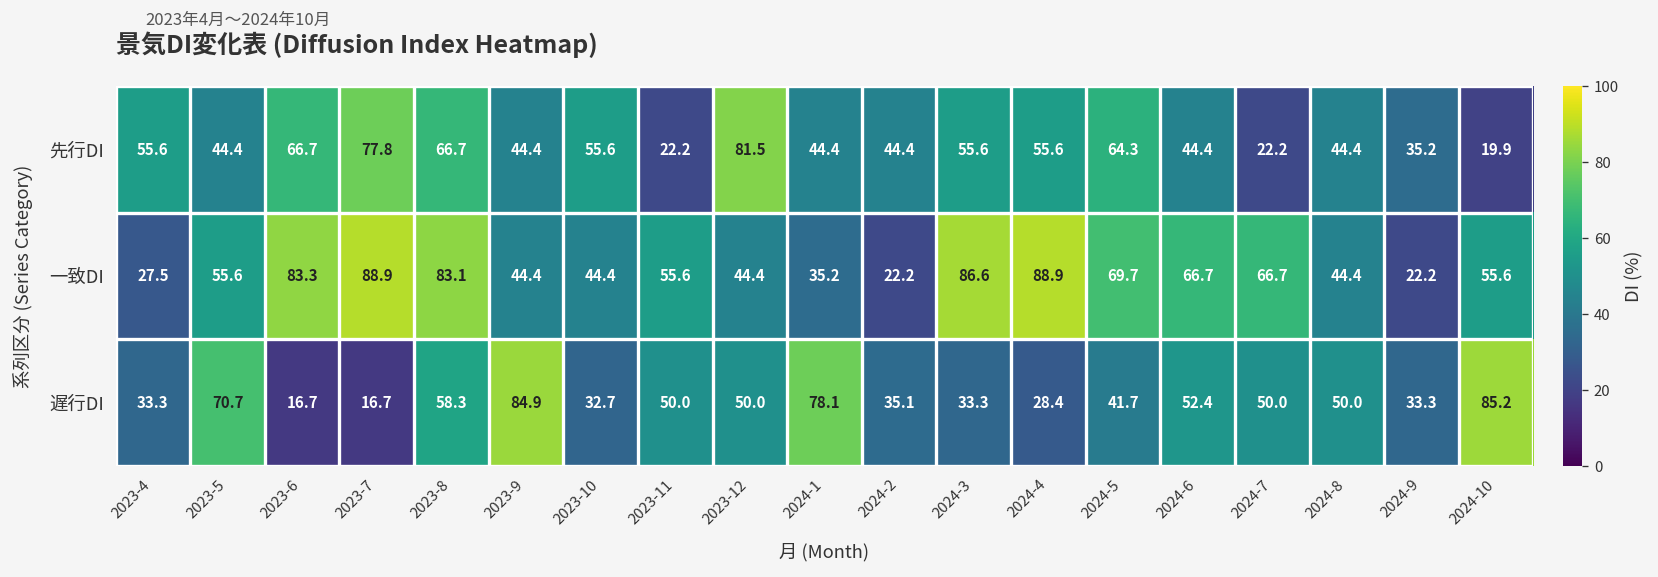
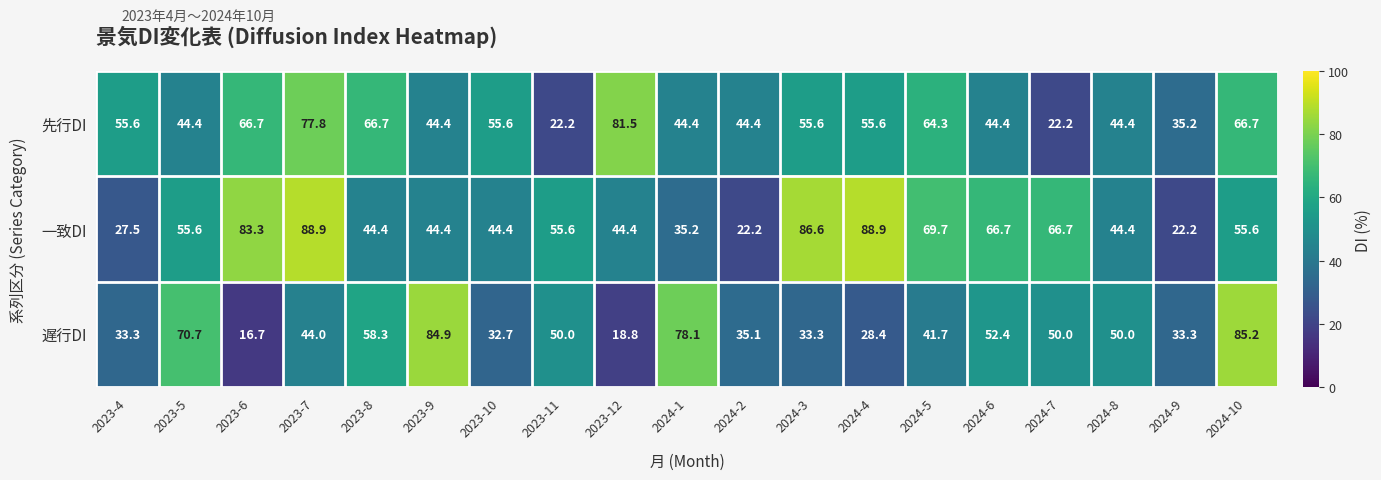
  {
    "先行DI": {
      "2023-4": 55.6,
      "2023-5": 44.4,
      "2023-6": 66.7,
      "2023-7": 77.8,
      "2023-8": 66.7,
      "2023-9": 44.4,
      "2023-10": 55.6,
      "2023-11": 22.2,
      "2023-12": 81.5,
      "2024-1": 44.4,
      "2024-2": 44.4,
      "2024-3": 55.6,
      "2024-4": 55.6,
      "2024-5": 64.3,
      "2024-6": 44.4,
      "2024-7": 22.2,
      "2024-8": 44.4,
      "2024-9": 35.2,
-     "2024-10": 19.9
+     "2024-10": 66.7
    },
    "一致DI": {
      "2023-4": 27.5,
      "2023-5": 55.6,
      "2023-6": 83.3,
      "2023-7": 88.9,
-     "2023-8": 83.1,
+     "2023-8": 44.4,
      "2023-9": 44.4,
      "2023-10": 44.4,
      "2023-11": 55.6,
      "2023-12": 44.4,
      "2024-1": 35.2,
      "2024-2": 22.2,
      "2024-3": 86.6,
      "2024-4": 88.9,
      "2024-5": 69.7,
      "2024-6": 66.7,
      "2024-7": 66.7,
      "2024-8": 44.4,
      "2024-9": 22.2,
      "2024-10": 55.6
    },
    "遅行DI": {
      "2023-4": 33.3,
      "2023-5": 70.7,
      "2023-6": 16.7,
-     "2023-7": 16.7,
+     "2023-7": 44.0,
      "2023-8": 58.3,
      "2023-9": 84.9,
      "2023-10": 32.7,
      "2023-11": 50.0,
-     "2023-12": 50.0,
+     "2023-12": 18.8,
      "2024-1": 78.1,
      "2024-2": 35.1,
      "2024-3": 33.3,
      "2024-4": 28.4,
      "2024-5": 41.7,
      "2024-6": 52.4,
      "2024-7": 50.0,
      "2024-8": 50.0,
      "2024-9": 33.3,
      "2024-10": 85.2
    }
  }
